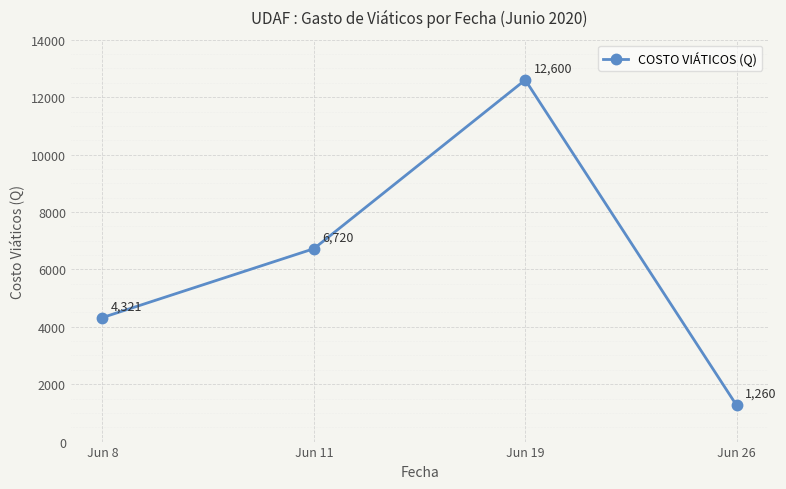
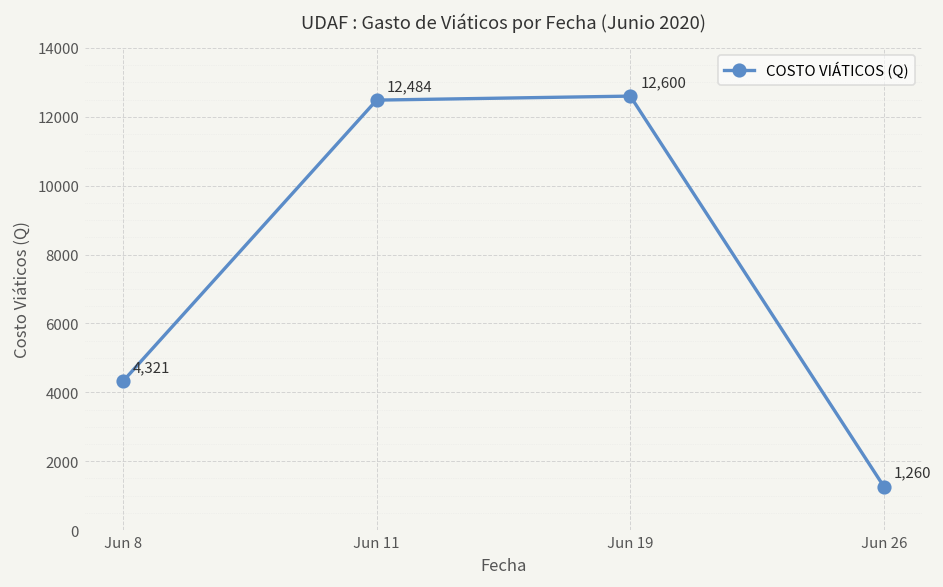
  {
    "Jun 8": "4,321",
-   "Jun 11": "6,720",
+   "Jun 11": "12,484",
    "Jun 19": "12,600",
    "Jun 26": "1,260"
  }
